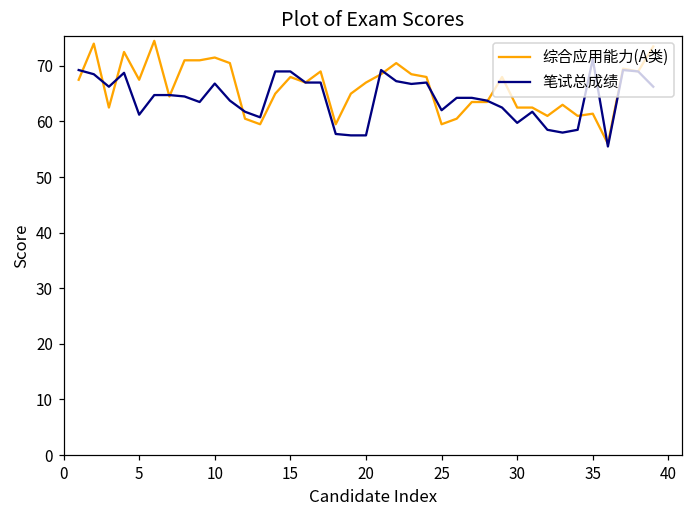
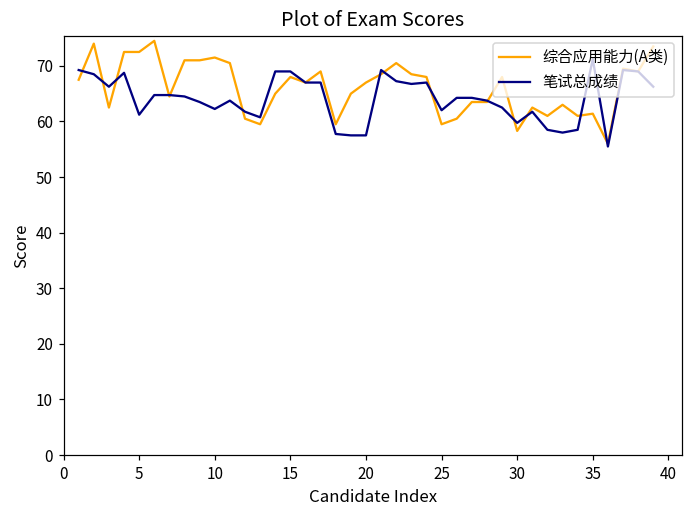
  {
    "综合应用能力(A类)": {
-     "5": 68,
+     "5": 73,
      "10": 72,
      "15": 68,
      "20": 67,
      "25": 60,
-     "30": 63,
+     "30": 58,
      "35": 61
    },
    "笔试总成绩": {
      "5": 61,
-     "10": 67,
+     "10": 62,
      "15": 69,
      "20": 58,
      "25": 62,
      "30": 60
    }
  }
